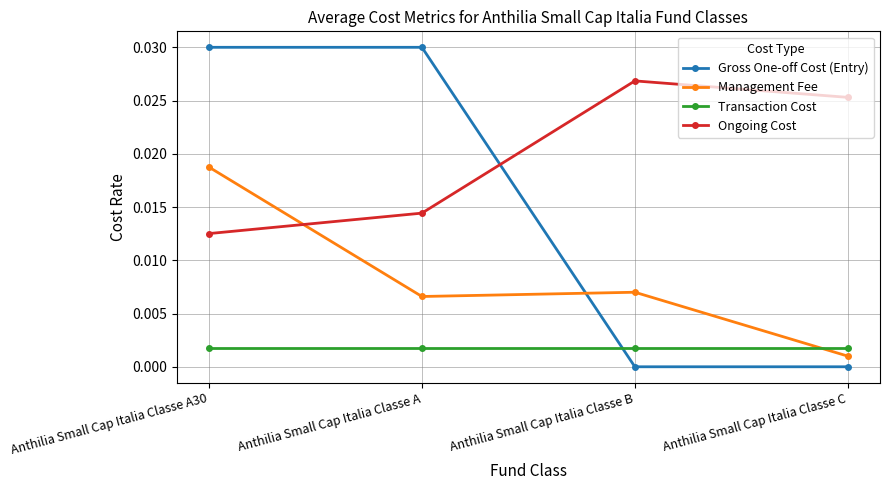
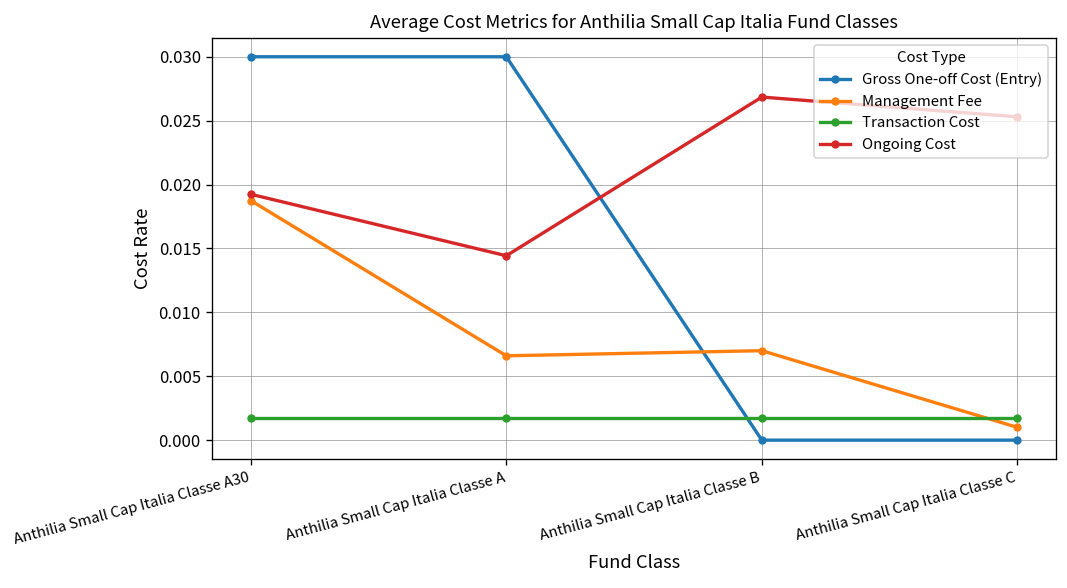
  {
    "Gross One-off Cost (Entry)": {
      "Anthilia Small Cap Italia Classe A30": 0.0300,
      "Anthilia Small Cap Italia Classe A": 0.0300,
      "Anthilia Small Cap Italia Classe B": 0.0000,
      "Anthilia Small Cap Italia Classe C": 0.0000
    },
    "Management Fee": {
      "Anthilia Small Cap Italia Classe A30": 0.0188,
      "Anthilia Small Cap Italia Classe A": 0.0066,
      "Anthilia Small Cap Italia Classe B": 0.0070,
      "Anthilia Small Cap Italia Classe C": 0.0010
    },
    "Transaction Cost": {
      "Anthilia Small Cap Italia Classe A30": 0.0017,
      "Anthilia Small Cap Italia Classe A": 0.0017,
      "Anthilia Small Cap Italia Classe B": 0.0017,
      "Anthilia Small Cap Italia Classe C": 0.0017
    },
    "Ongoing Cost": {
-     "Anthilia Small Cap Italia Classe A30": 0.0125,
+     "Anthilia Small Cap Italia Classe A30": 0.0192,
      "Anthilia Small Cap Italia Classe A": 0.0144,
      "Anthilia Small Cap Italia Classe B": 0.0268
    }
  }
